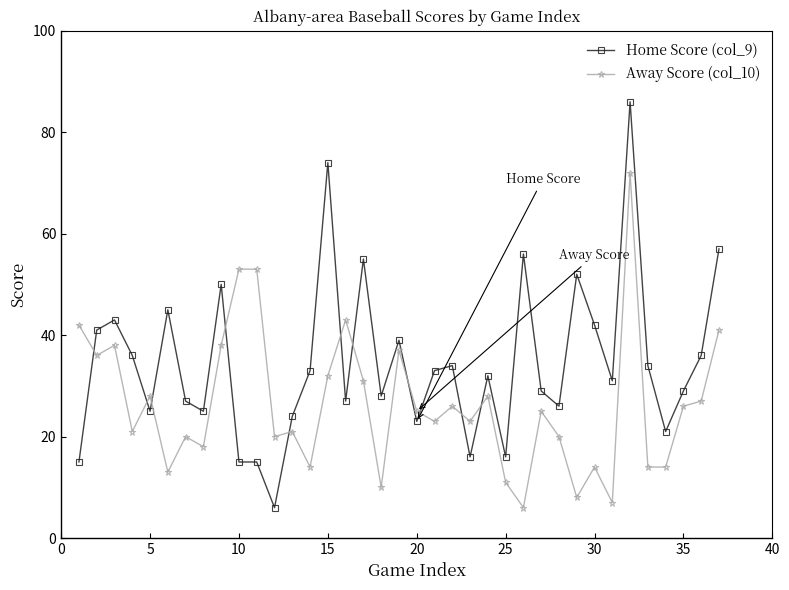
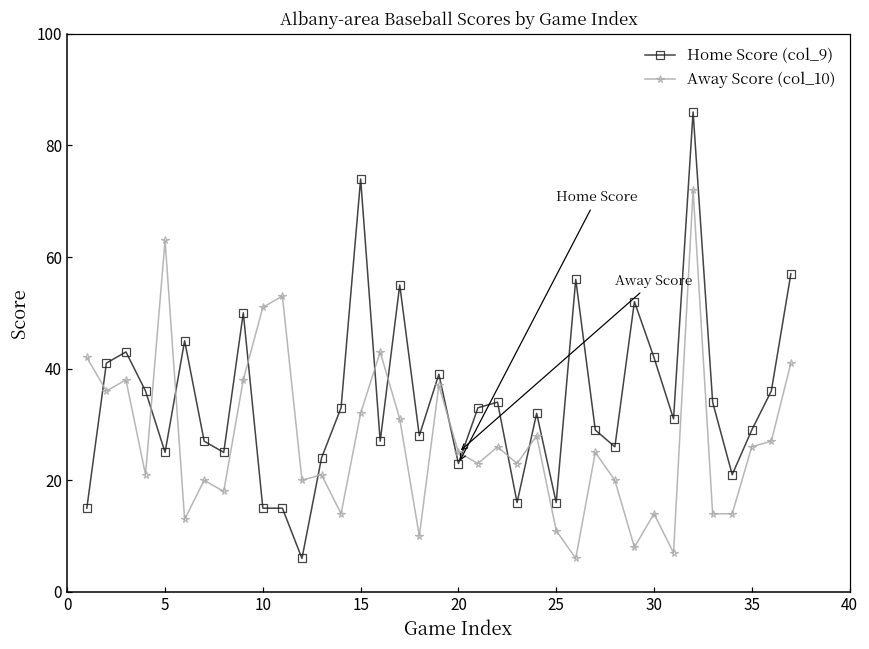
  {
    "Home Score (col_9)": {
      "5": 25,
      "10": 15,
      "15": 74,
      "20": 23,
      "25": 16,
      "30": 42,
      "35": 29
    },
    "Away Score (col_10)": {
-     "5": 28,
-     "10": 53,
+     "5": 63,
+     "10": 51,
      "15": 32,
      "20": 25,
      "25": 11,
      "30": 14,
      "35": 26
    }
  }
